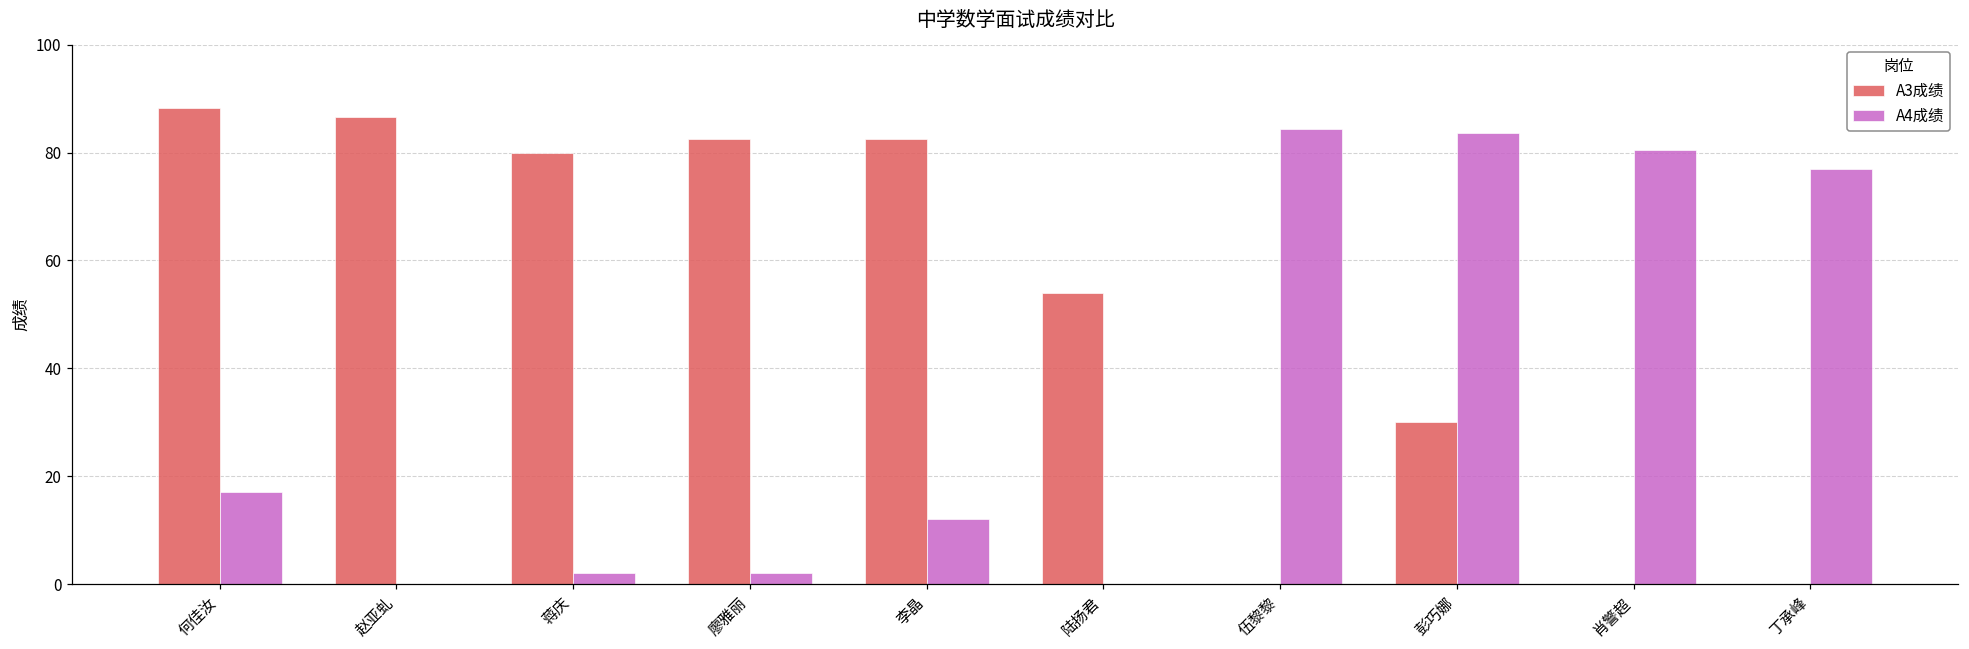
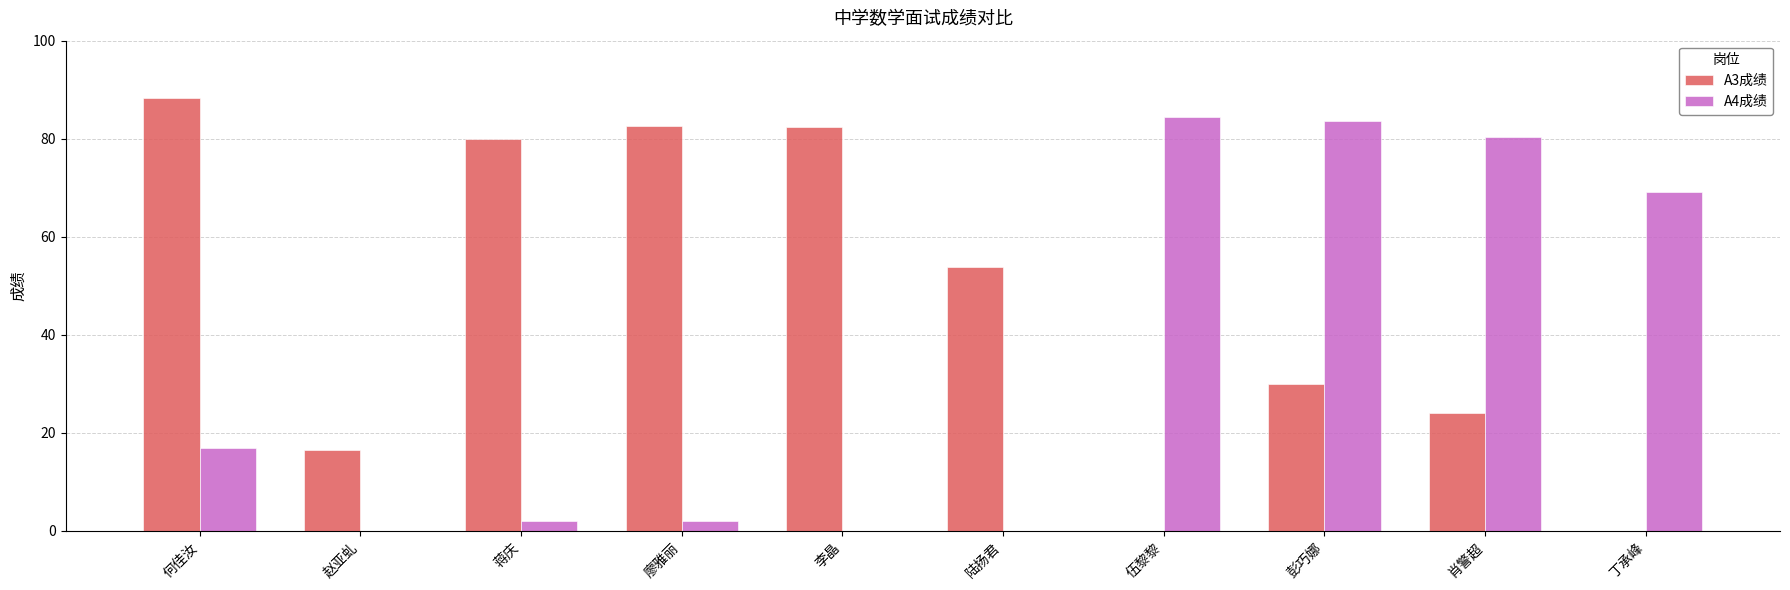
  {
    "A3成绩": {
      "何佳汝": 88,
-     "赵亚虬": 87,
+     "赵亚虬": 16,
      "蒋庆": 80,
      "廖雅丽": 83,
      "李晶": 82,
      "陆扬君": 54,
      "伍黎黎": 0,
      "彭巧娜": 30,
-     "肖警超": 0,
+     "肖警超": 24,
      "丁承峰": 0
    },
    "A4成绩": {
      "何佳汝": 17,
      "赵亚虬": 0,
      "蒋庆": 2,
      "廖雅丽": 2,
-     "李晶": 12,
+     "李晶": 0,
      "陆扬君": 0,
      "伍黎黎": 84,
      "彭巧娜": 84,
      "肖警超": 80,
-     "丁承峰": 77
+     "丁承峰": 69
    }
  }
